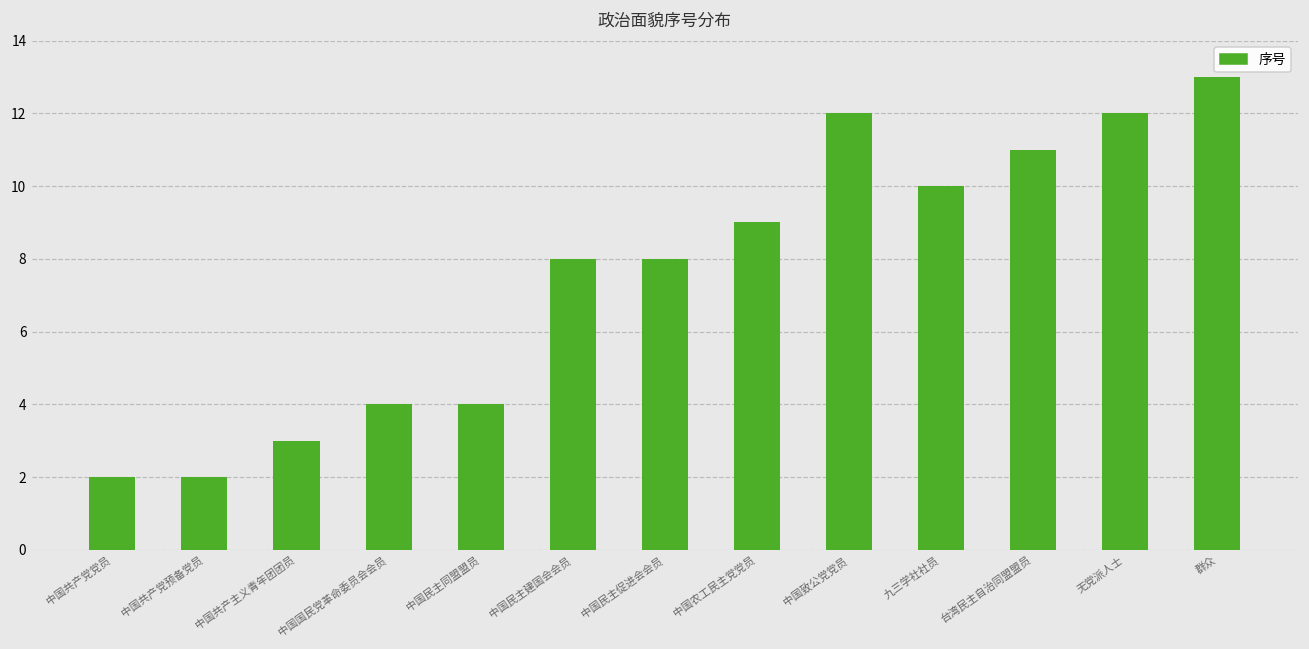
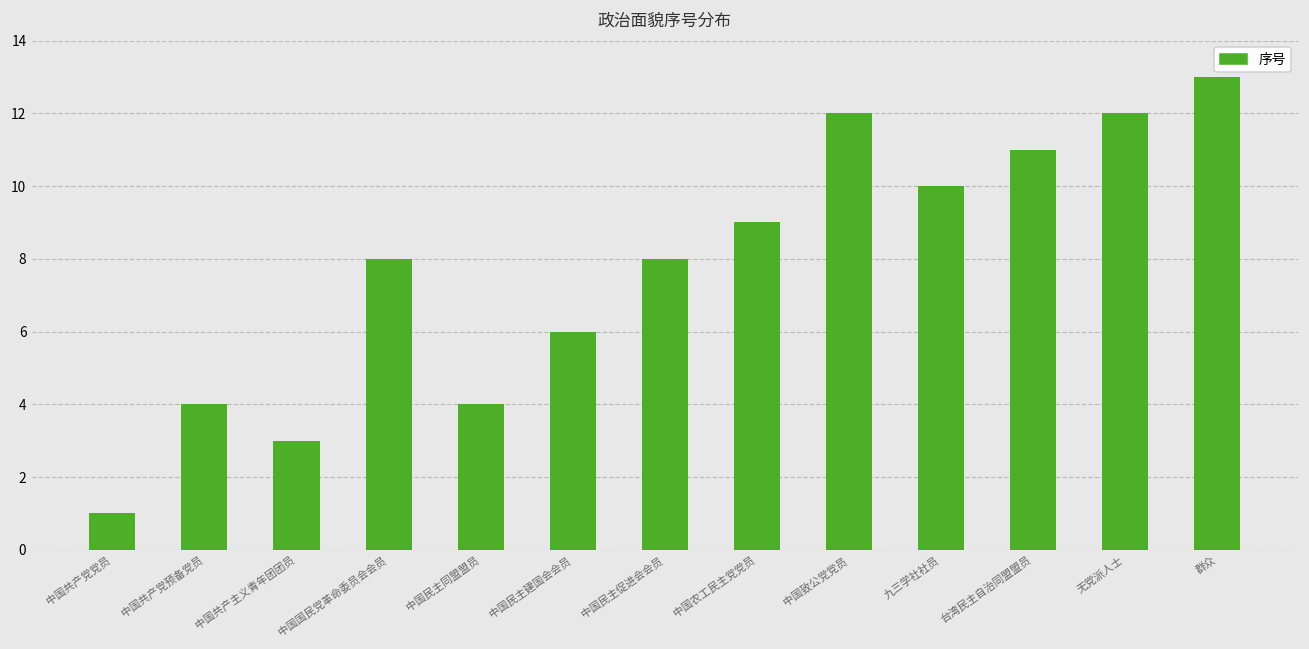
  {
-   "中国共产党党员": 2,
-   "中国共产党预备党员": 2,
+   "中国共产党党员": 1,
+   "中国共产党预备党员": 4,
    "中国共产主义青年团团员": 3,
-   "中国国民党革命委员会会员": 4,
+   "中国国民党革命委员会会员": 8,
    "中国民主同盟盟员": 4,
-   "中国民主建国会会员": 8,
+   "中国民主建国会会员": 6,
    "中国民主促进会会员": 8,
    "中国农工民主党党员": 9,
    "中国致公党党员": 12,
    "九三学社社员": 10,
    "台湾民主自治同盟盟员": 11,
    "无党派人士": 12,
    "群众": 13
  }
